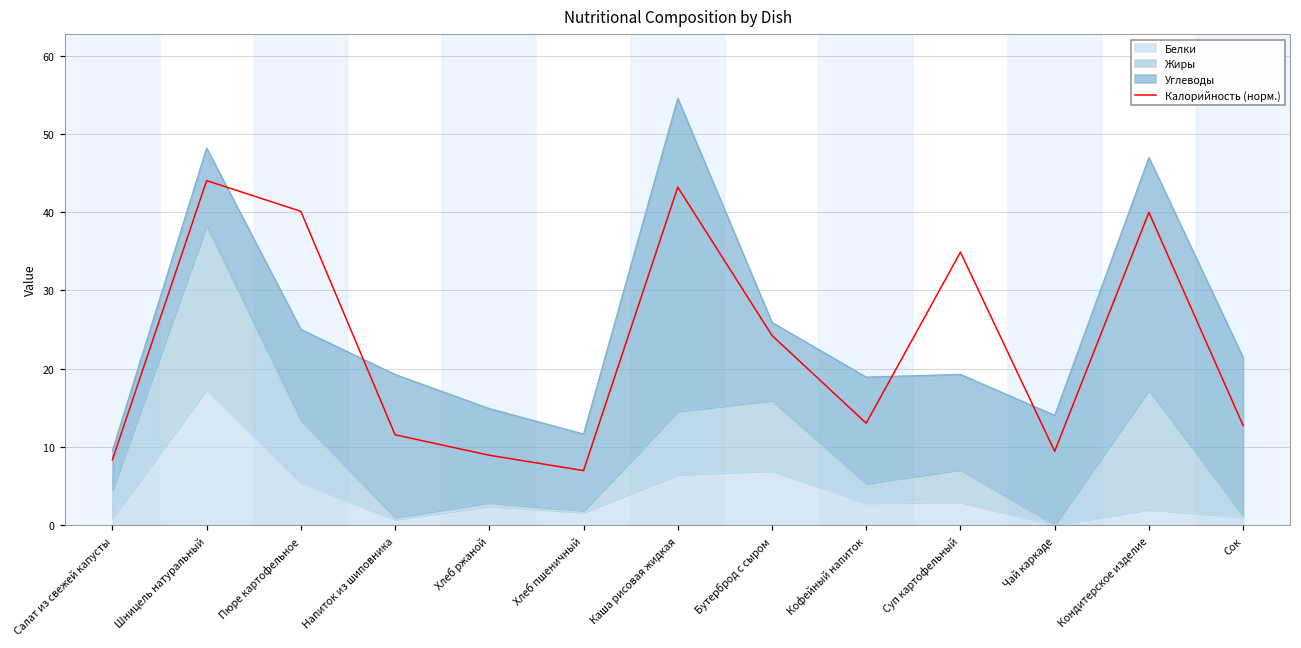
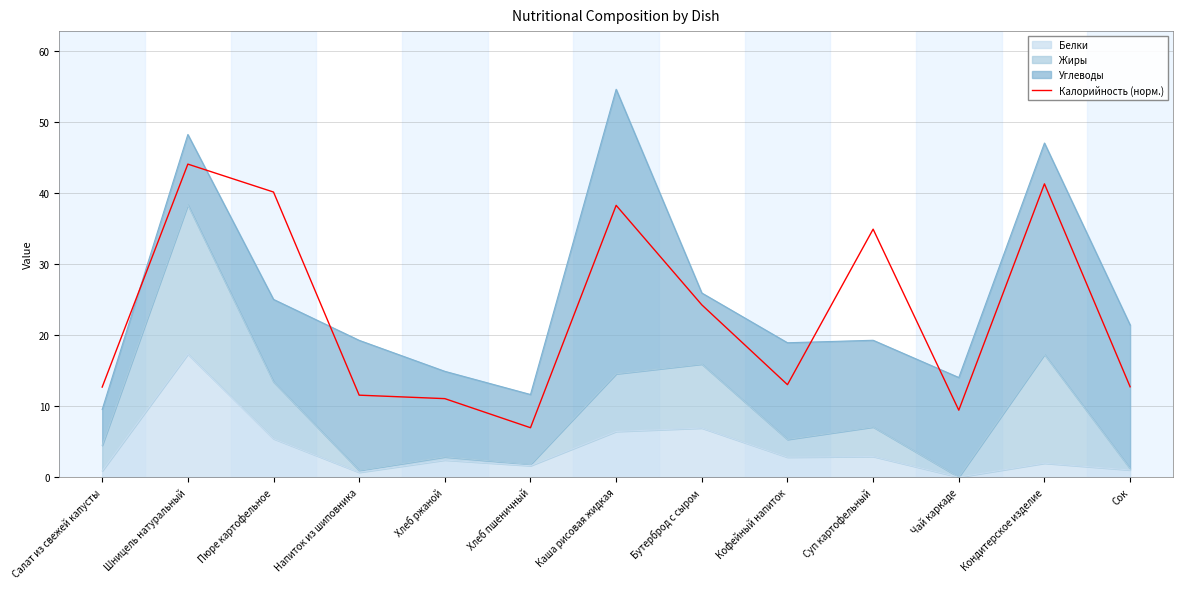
  {
    "Калорийность (норм.)": {
-     "Салат из свежей капусты": 8,
+     "Салат из свежей капусты": 13,
      "Шницель натуральный": 44,
      "Пюре картофельное": 40,
      "Напиток из шиповника": 12,
-     "Хлеб ржаной": 9,
+     "Хлеб ржаной": 11,
      "Хлеб пшеничный": 7,
-     "Каша рисовая жидкая": 43,
+     "Каша рисовая жидкая": 38,
      "Бутерброд с сыром": 24,
      "Кофейный напиток": 13,
      "Суп картофельный": 35,
      "Чай каркаде": 9,
-     "Кондитерское изделие": 40,
+     "Кондитерское изделие": 41,
      "Сок": 13
    }
  }
